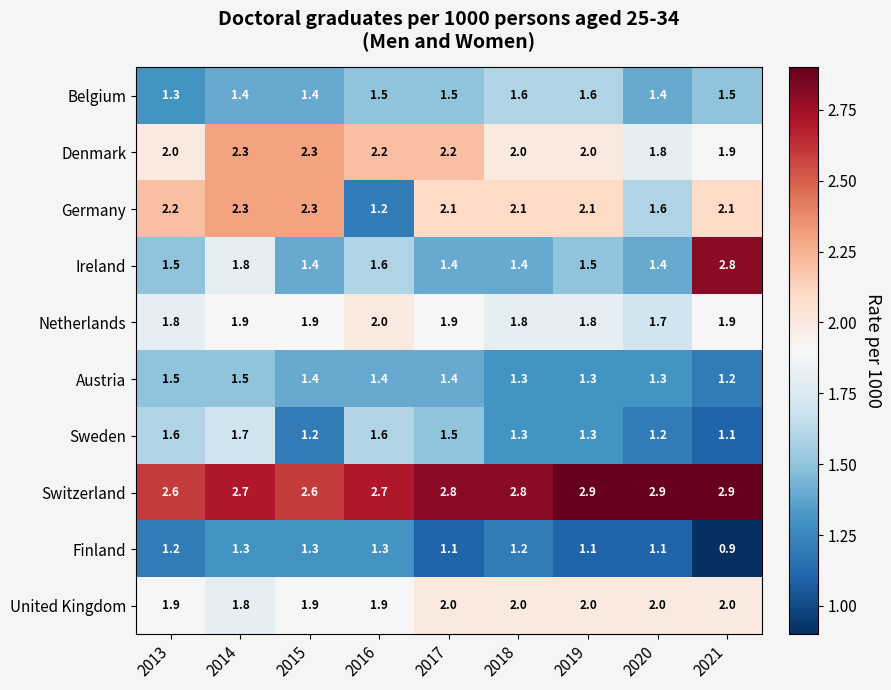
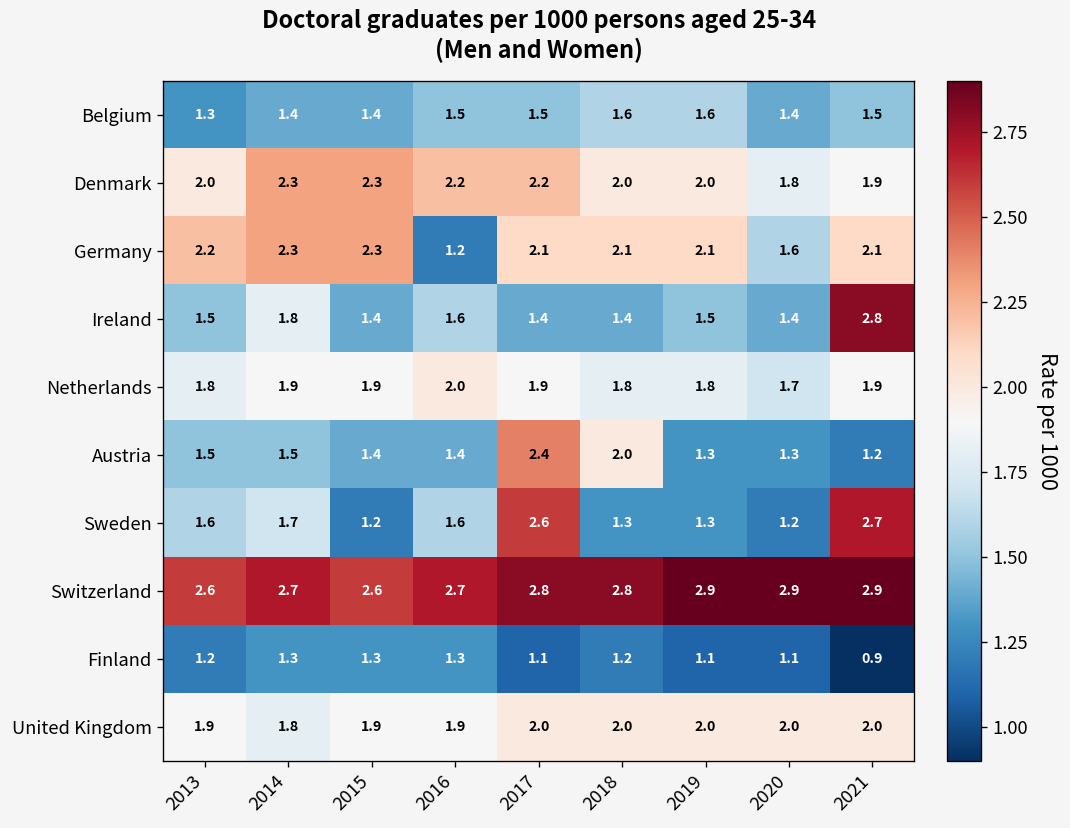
  {
    "Belgium": {
      "2013": 1.3,
      "2014": 1.4,
      "2015": 1.4,
      "2016": 1.5,
      "2017": 1.5,
      "2018": 1.6,
      "2019": 1.6,
      "2020": 1.4,
      "2021": 1.5
    },
    "Denmark": {
      "2013": 2.0,
      "2014": 2.3,
      "2015": 2.3,
      "2016": 2.2,
      "2017": 2.2,
      "2018": 2.0,
      "2019": 2.0,
      "2020": 1.8,
      "2021": 1.9
    },
    "Germany": {
      "2013": 2.2,
      "2014": 2.3,
      "2015": 2.3,
      "2016": 1.2,
      "2017": 2.1,
      "2018": 2.1,
      "2019": 2.1,
      "2020": 1.6,
      "2021": 2.1
    },
    "Ireland": {
      "2013": 1.5,
      "2014": 1.8,
      "2015": 1.4,
      "2016": 1.6,
      "2017": 1.4,
      "2018": 1.4,
      "2019": 1.5,
      "2020": 1.4,
      "2021": 2.8
    },
    "Netherlands": {
      "2013": 1.8,
      "2014": 1.9,
      "2015": 1.9,
      "2016": 2.0,
      "2017": 1.9,
      "2018": 1.8,
      "2019": 1.8,
      "2020": 1.7,
      "2021": 1.9
    },
    "Austria": {
      "2013": 1.5,
      "2014": 1.5,
      "2015": 1.4,
      "2016": 1.4,
-     "2017": 1.4,
-     "2018": 1.3,
+     "2017": 2.4,
+     "2018": 2.0,
      "2019": 1.3,
      "2020": 1.3,
      "2021": 1.2
    },
    "Sweden": {
      "2013": 1.6,
      "2014": 1.7,
      "2015": 1.2,
      "2016": 1.6,
-     "2017": 1.5,
+     "2017": 2.6,
      "2018": 1.3,
      "2019": 1.3,
      "2020": 1.2,
-     "2021": 1.1
+     "2021": 2.7
    },
    "Switzerland": {
      "2013": 2.6,
      "2014": 2.7,
      "2015": 2.6,
      "2016": 2.7,
      "2017": 2.8,
      "2018": 2.8,
      "2019": 2.9,
      "2020": 2.9,
      "2021": 2.9
    },
    "Finland": {
      "2013": 1.2,
      "2014": 1.3,
      "2015": 1.3,
      "2016": 1.3,
      "2017": 1.1,
      "2018": 1.2,
      "2019": 1.1,
      "2020": 1.1,
      "2021": 0.9
    },
    "United Kingdom": {
      "2013": 1.9,
      "2014": 1.8,
      "2015": 1.9,
      "2016": 1.9,
      "2017": 2.0,
      "2018": 2.0,
      "2019": 2.0,
      "2020": 2.0,
      "2021": 2.0
    }
  }
